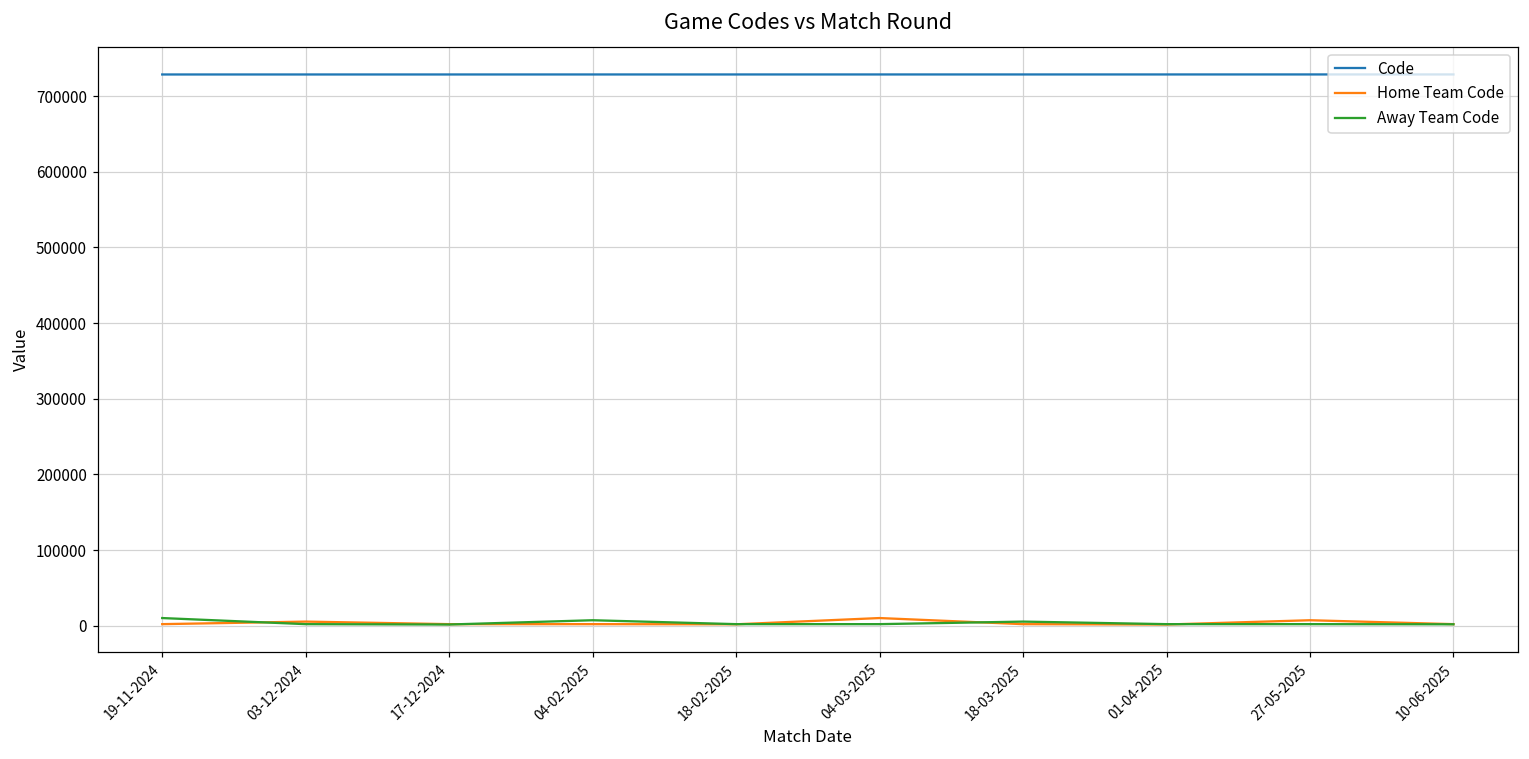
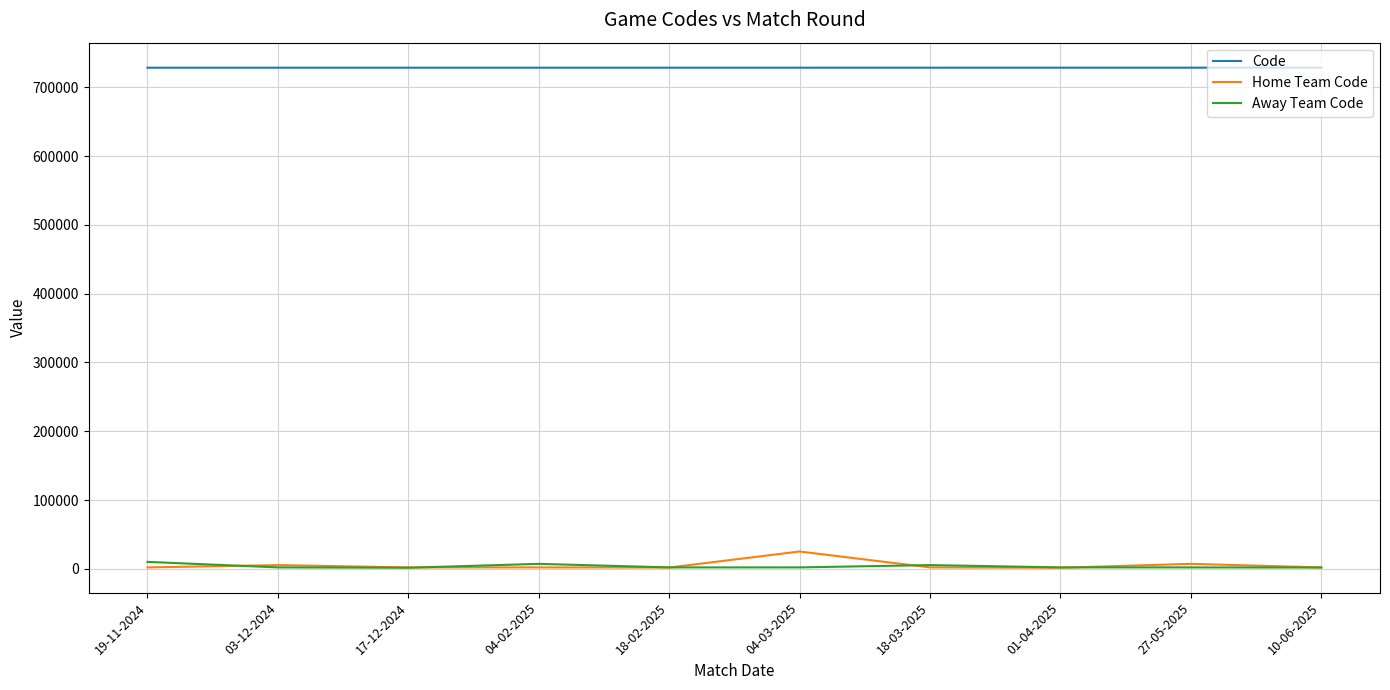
  {
    "Code": {
      "19-11-2024": 730000,
      "03-12-2024": 730000,
      "17-12-2024": 730000,
      "04-02-2025": 730000,
      "18-02-2025": 730000,
      "04-03-2025": 730000,
      "18-03-2025": 730000,
      "01-04-2025": 730000,
      "27-05-2025": 730000
    },
    "Home Team Code": {
      "19-11-2024": 0,
      "04-02-2025": 0,
-     "04-03-2025": 10000,
+     "04-03-2025": 30000,
      "27-05-2025": 10000
    },
    "Away Team Code": {
      "19-11-2024": 10000,
      "04-02-2025": 10000,
      "04-03-2025": 0,
      "27-05-2025": 0
    }
  }
